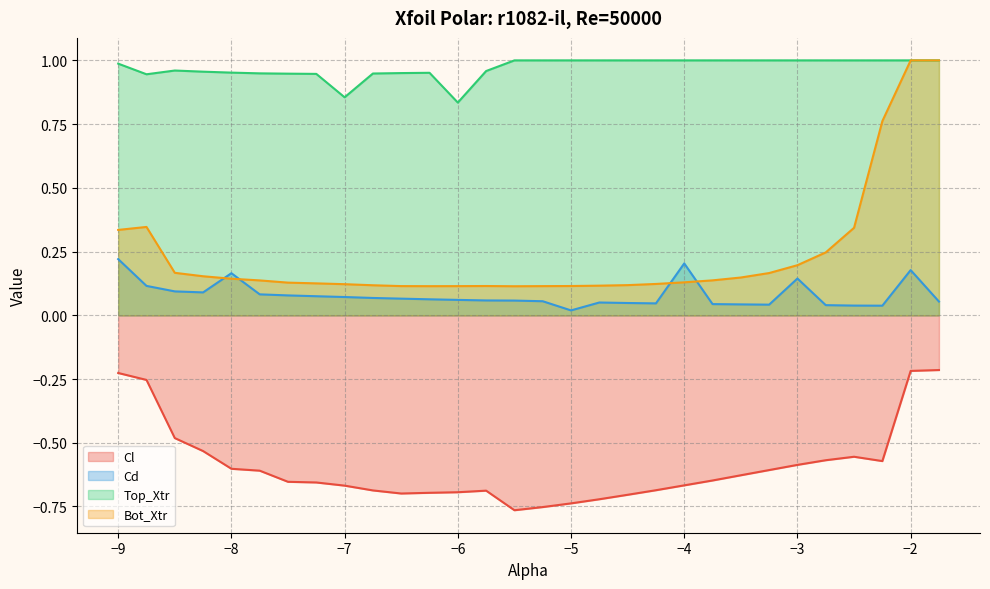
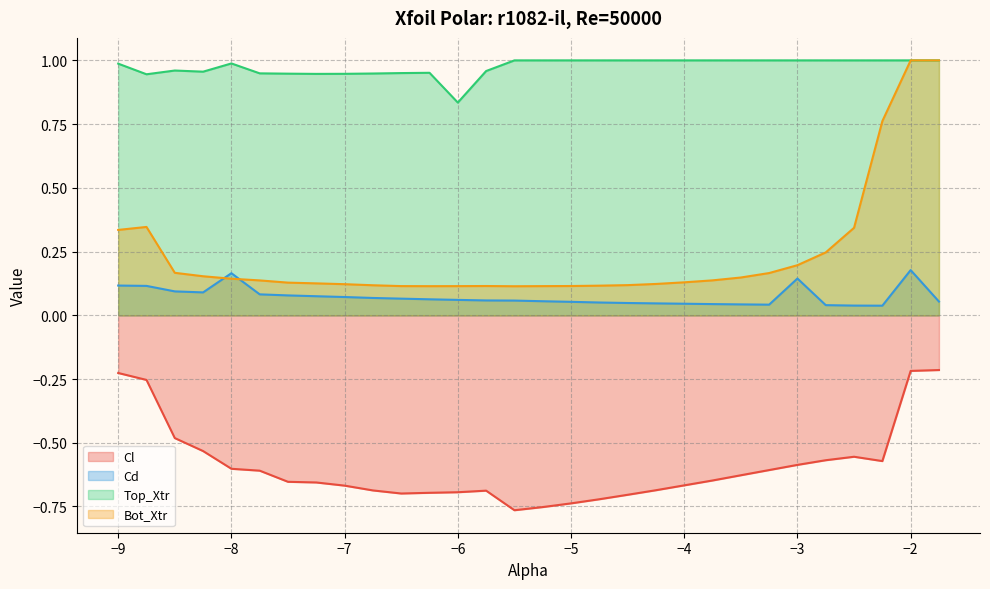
  {
    "Cd": {
-     "−9": 0.22,
+     "−9": 0.12,
      "−8": 0.17,
      "−7": 0.07,
      "−6": 0.06,
-     "−5": 0.02,
-     "−4": 0.20,
+     "−5": 0.05,
+     "−4": 0.05,
      "−3": 0.14,
      "−2": 0.18
    },
    "Top_Xtr": {
      "−9": 0.99,
-     "−8": 0.95,
-     "−7": 0.86,
+     "−8": 0.99,
+     "−7": 0.95,
      "−6": 0.83,
      "−5": 1.00,
      "−4": 1.00,
      "−3": 1.00
    }
  }
